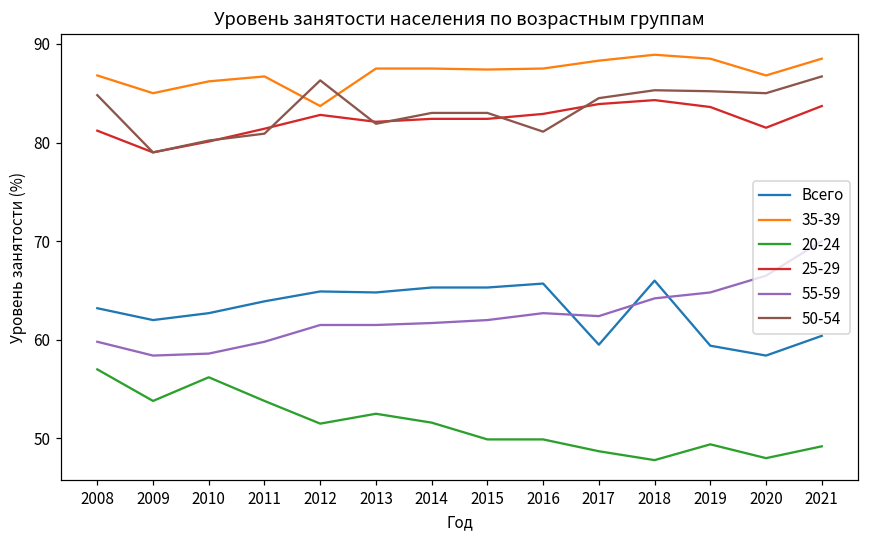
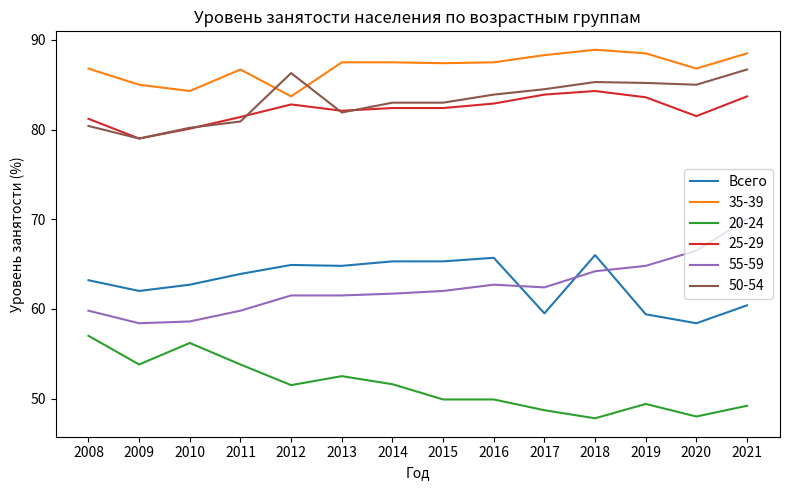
  {
    "Всего": {
      "2008": 63,
      "2009": 62,
      "2010": 63,
      "2011": 64,
      "2012": 65,
      "2013": 65,
      "2014": 65,
      "2015": 65,
      "2016": 66,
      "2017": 60,
      "2018": 66,
      "2019": 59,
      "2020": 58,
      "2021": 60
    },
    "35-39": {
      "2008": 87,
      "2009": 85,
-     "2010": 86,
+     "2010": 84,
      "2011": 87,
      "2012": 84,
      "2013": 88,
      "2014": 88,
      "2015": 87,
      "2016": 88,
      "2017": 88,
      "2018": 89,
      "2019": 89,
      "2020": 87,
      "2021": 89
    },
    "20-24": {
      "2008": 57,
      "2009": 54,
      "2010": 56,
      "2011": 54,
      "2012": 52,
      "2013": 53,
      "2014": 52,
      "2015": 50,
      "2016": 50,
      "2017": 49,
      "2018": 48,
      "2019": 49,
      "2020": 48,
      "2021": 49
    },
    "25-29": {
      "2008": 81,
      "2011": 81,
      "2012": 83,
      "2014": 82,
      "2015": 82,
      "2016": 83,
      "2017": 84,
      "2018": 84,
      "2019": 84,
      "2020": 82,
      "2021": 84
    },
    "55-59": {
      "2008": 60,
      "2009": 58,
      "2010": 59,
      "2011": 60,
      "2012": 62,
      "2013": 62,
      "2014": 62,
      "2015": 62,
      "2016": 63,
      "2017": 62,
      "2018": 64,
      "2019": 65
    },
    "50-54": {
-     "2008": 85,
+     "2008": 80,
      "2011": 81,
      "2012": 86,
      "2014": 83,
      "2015": 83,
-     "2016": 81,
+     "2016": 84,
      "2017": 85,
      "2018": 85,
      "2019": 85,
      "2020": 85,
      "2021": 87
    }
  }
